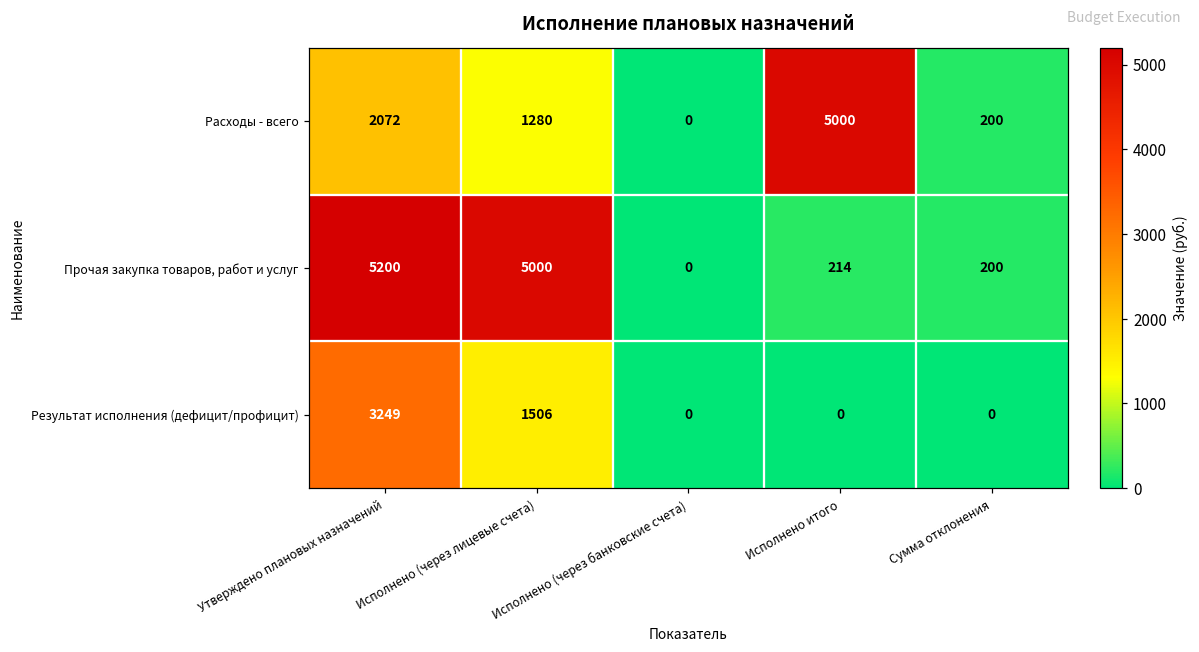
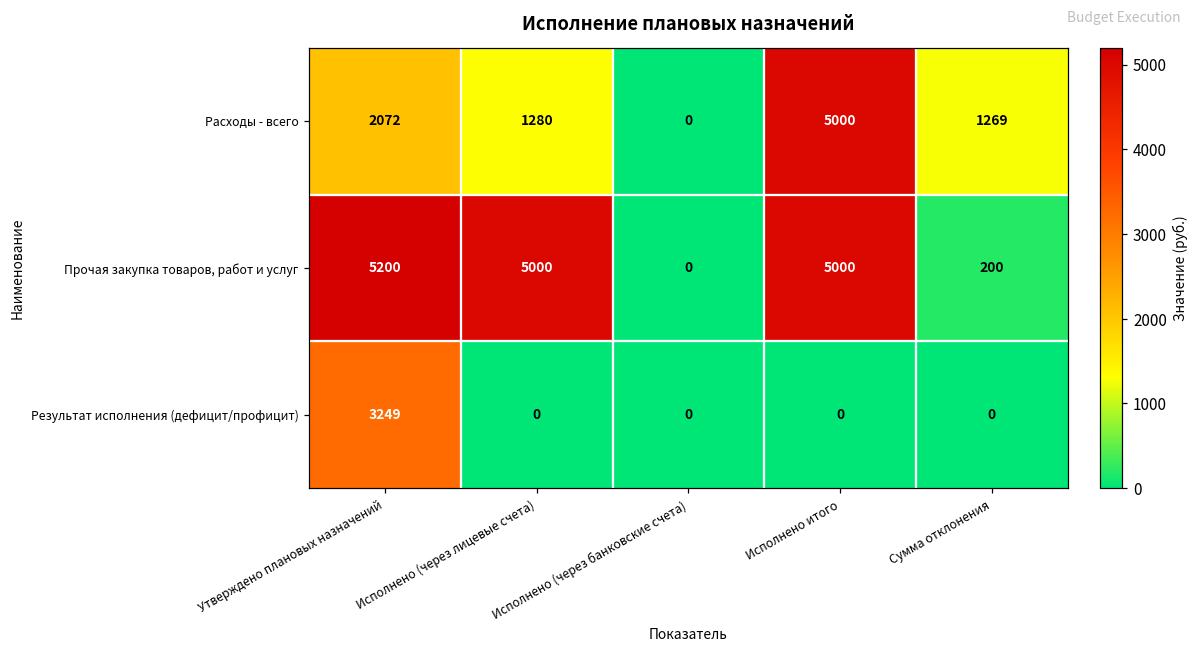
  {
    "Расходы - всего": {
      "Утверждено плановых назначений": 2072,
      "Исполнено (через лицевые счета)": 1280,
      "Исполнено (через банковские счета)": 0,
      "Исполнено итого": 5000,
-     "Сумма отклонения": 200
+     "Сумма отклонения": 1269
    },
    "Прочая закупка товаров, работ и услуг": {
      "Утверждено плановых назначений": 5200,
      "Исполнено (через лицевые счета)": 5000,
      "Исполнено (через банковские счета)": 0,
-     "Исполнено итого": 214,
+     "Исполнено итого": 5000,
      "Сумма отклонения": 200
    },
    "Результат исполнения (дефицит/профицит)": {
      "Утверждено плановых назначений": 3249,
-     "Исполнено (через лицевые счета)": 1506,
+     "Исполнено (через лицевые счета)": 0,
      "Исполнено (через банковские счета)": 0,
      "Исполнено итого": 0,
      "Сумма отклонения": 0
    }
  }
